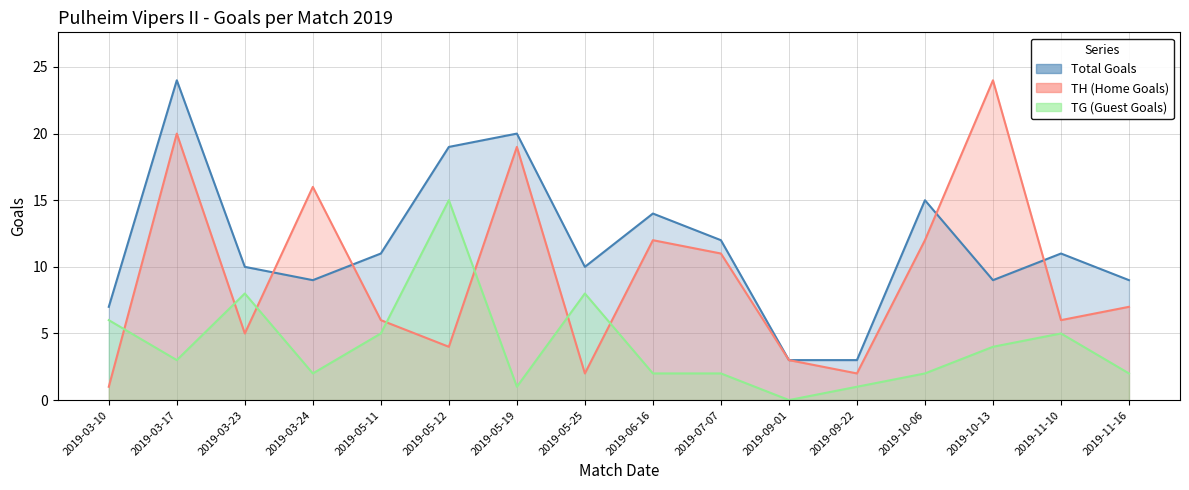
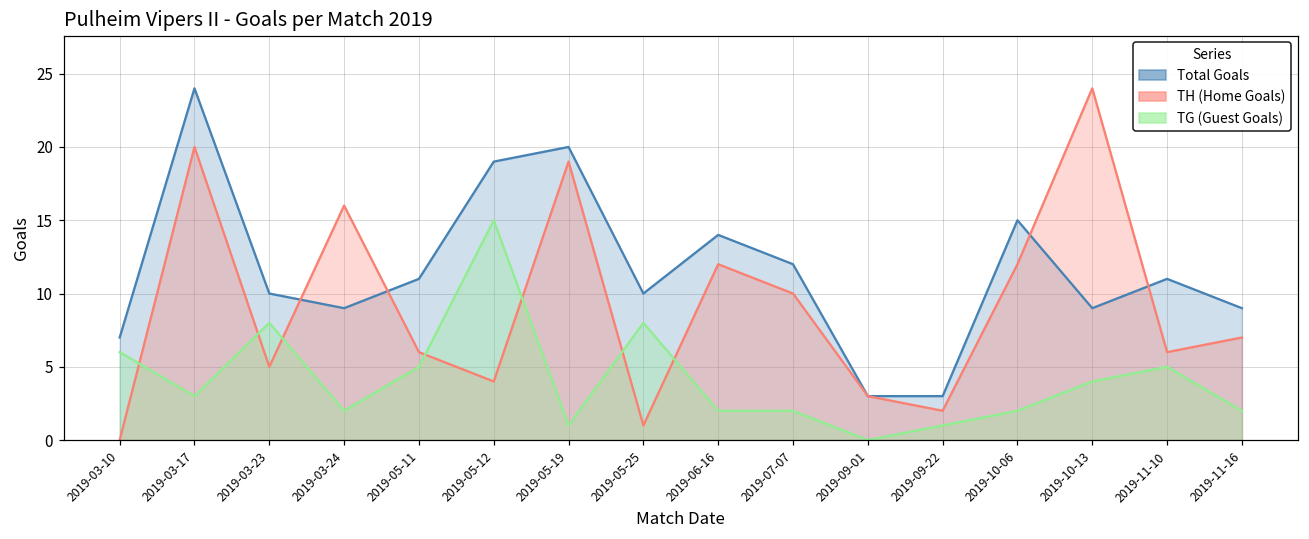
  {
    "TH (Home Goals)": {
-     "2019-03-10": 1,
+     "2019-03-10": 0,
      "2019-03-17": 20,
      "2019-03-23": 5,
      "2019-03-24": 16,
      "2019-05-11": 6,
      "2019-05-12": 4,
      "2019-05-19": 19,
-     "2019-05-25": 2,
+     "2019-05-25": 1,
      "2019-06-16": 12,
-     "2019-07-07": 11,
+     "2019-07-07": 10,
      "2019-09-22": 2,
      "2019-10-06": 12,
      "2019-10-13": 24,
      "2019-11-10": 6,
      "2019-11-16": 7
    }
  }
